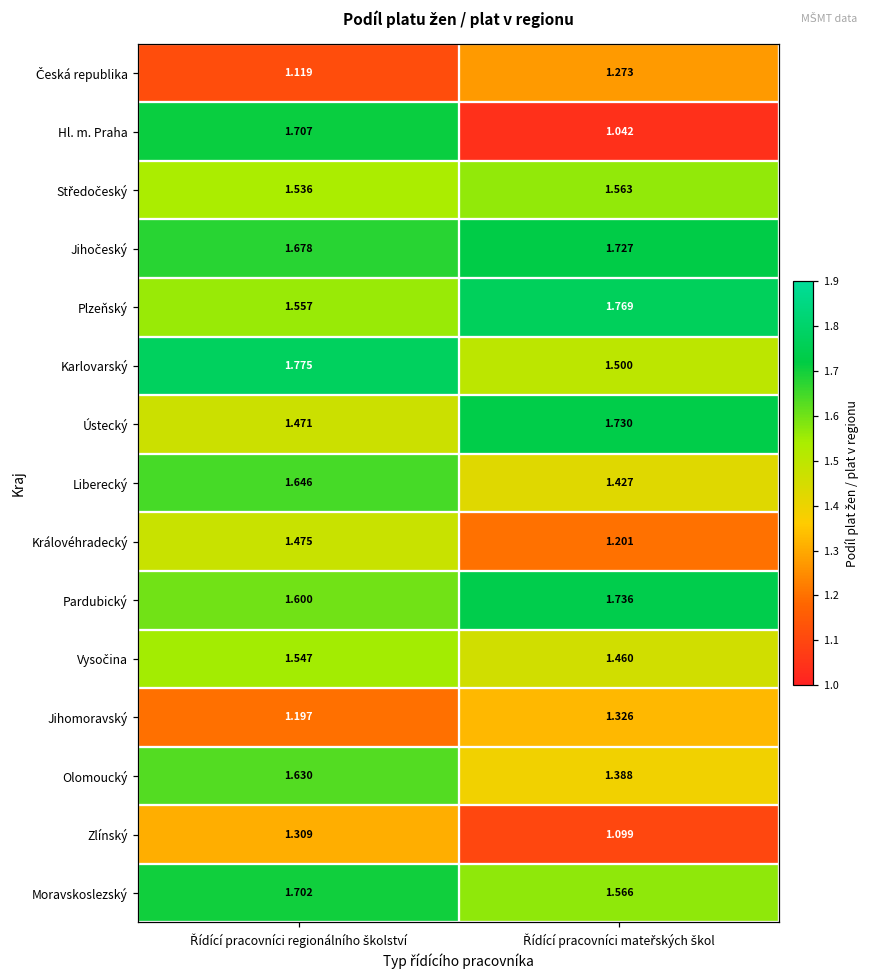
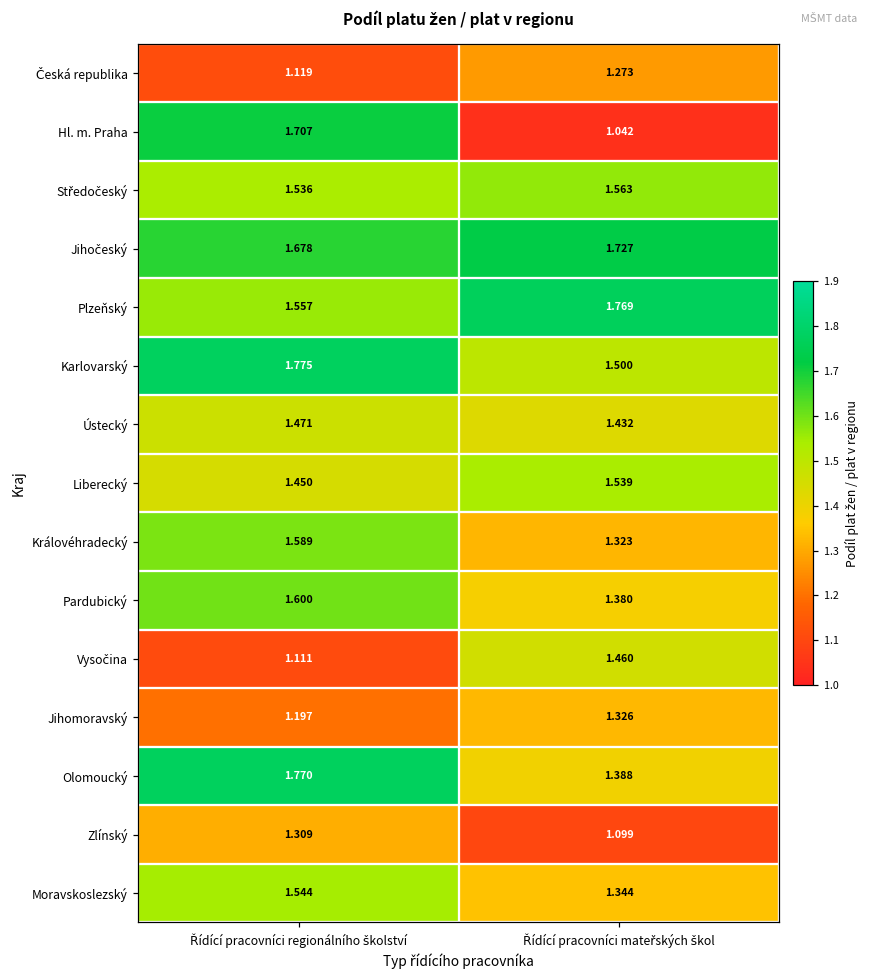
  {
    "Česká republika": {
      "Řídící pracovníci regionálního školství": 1.119,
      "Řídící pracovníci mateřských škol": 1.273
    },
    "Hl. m. Praha": {
      "Řídící pracovníci regionálního školství": 1.707,
      "Řídící pracovníci mateřských škol": 1.042
    },
    "Středočeský": {
      "Řídící pracovníci regionálního školství": 1.536,
      "Řídící pracovníci mateřských škol": 1.563
    },
    "Jihočeský": {
      "Řídící pracovníci regionálního školství": 1.678,
      "Řídící pracovníci mateřských škol": 1.727
    },
    "Plzeňský": {
      "Řídící pracovníci regionálního školství": 1.557,
      "Řídící pracovníci mateřských škol": 1.769
    },
    "Karlovarský": {
      "Řídící pracovníci regionálního školství": 1.775,
      "Řídící pracovníci mateřských škol": 1.500
    },
    "Ústecký": {
      "Řídící pracovníci regionálního školství": 1.471,
-     "Řídící pracovníci mateřských škol": 1.730
+     "Řídící pracovníci mateřských škol": 1.432
    },
    "Liberecký": {
-     "Řídící pracovníci regionálního školství": 1.646,
-     "Řídící pracovníci mateřských škol": 1.427
+     "Řídící pracovníci regionálního školství": 1.450,
+     "Řídící pracovníci mateřských škol": 1.539
    },
    "Královéhradecký": {
-     "Řídící pracovníci regionálního školství": 1.475,
-     "Řídící pracovníci mateřských škol": 1.201
+     "Řídící pracovníci regionálního školství": 1.589,
+     "Řídící pracovníci mateřských škol": 1.323
    },
    "Pardubický": {
      "Řídící pracovníci regionálního školství": 1.600,
-     "Řídící pracovníci mateřských škol": 1.736
+     "Řídící pracovníci mateřských škol": 1.380
    },
    "Vysočina": {
-     "Řídící pracovníci regionálního školství": 1.547,
+     "Řídící pracovníci regionálního školství": 1.111,
      "Řídící pracovníci mateřských škol": 1.460
    },
    "Jihomoravský": {
      "Řídící pracovníci regionálního školství": 1.197,
      "Řídící pracovníci mateřských škol": 1.326
    },
    "Olomoucký": {
-     "Řídící pracovníci regionálního školství": 1.630,
+     "Řídící pracovníci regionálního školství": 1.770,
      "Řídící pracovníci mateřských škol": 1.388
    },
    "Zlínský": {
      "Řídící pracovníci regionálního školství": 1.309,
      "Řídící pracovníci mateřských škol": 1.099
    },
    "Moravskoslezský": {
-     "Řídící pracovníci regionálního školství": 1.702,
-     "Řídící pracovníci mateřských škol": 1.566
+     "Řídící pracovníci regionálního školství": 1.544,
+     "Řídící pracovníci mateřských škol": 1.344
    }
  }
